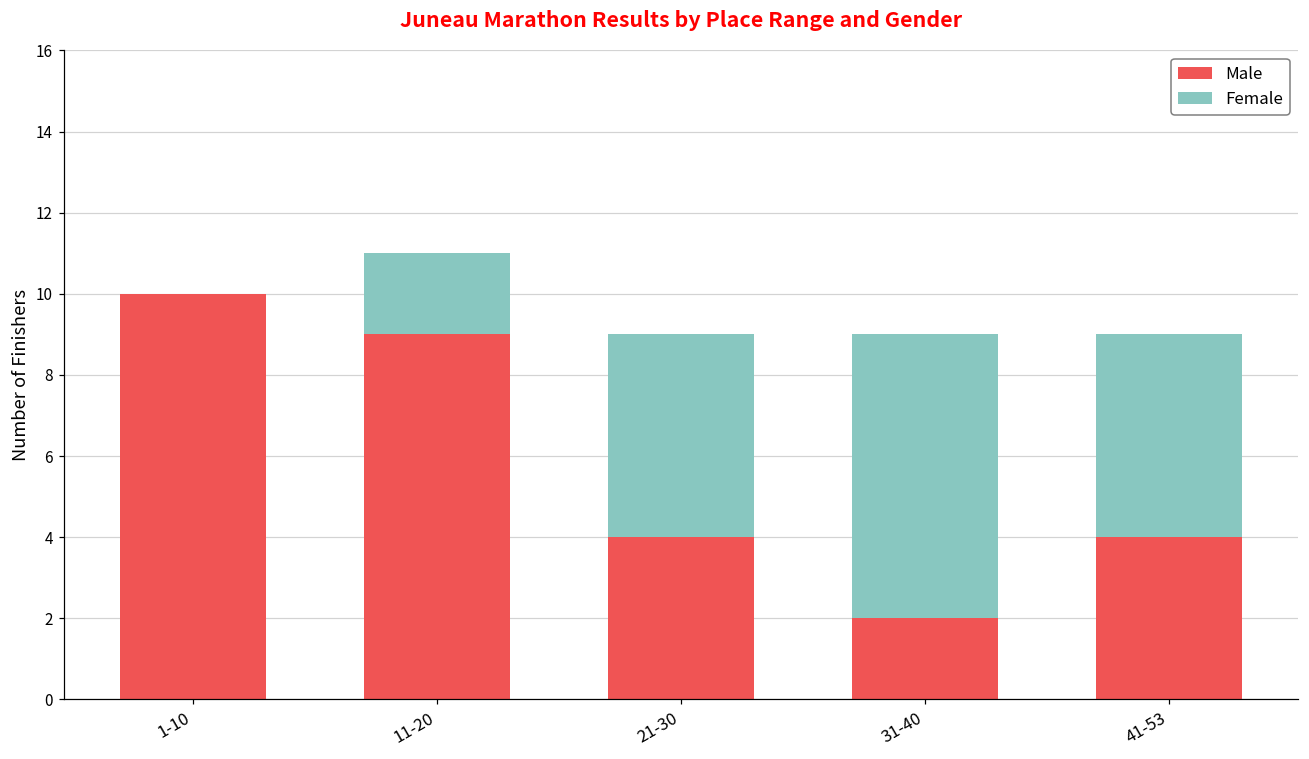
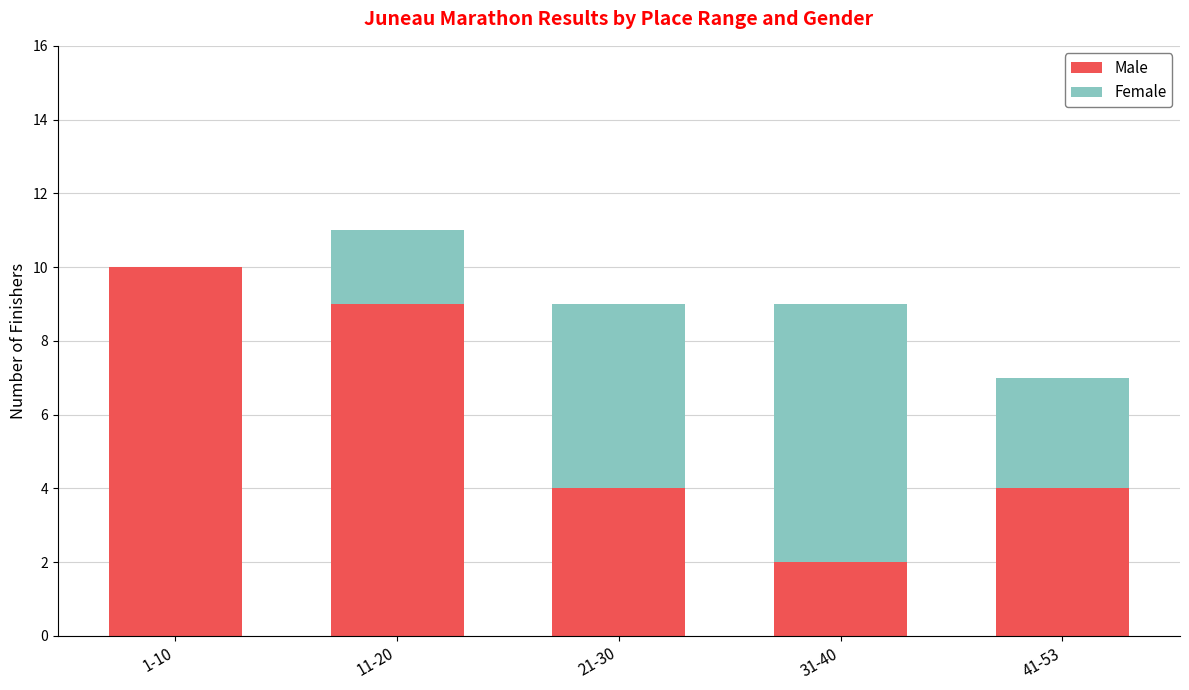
  {
    "Male": {
      "1-10": 10,
      "11-20": 9,
      "21-30": 4,
      "31-40": 2,
      "41-53": 4
    },
    "Female": {
-     "41-53": 5
+     "41-53": 3
    }
  }
